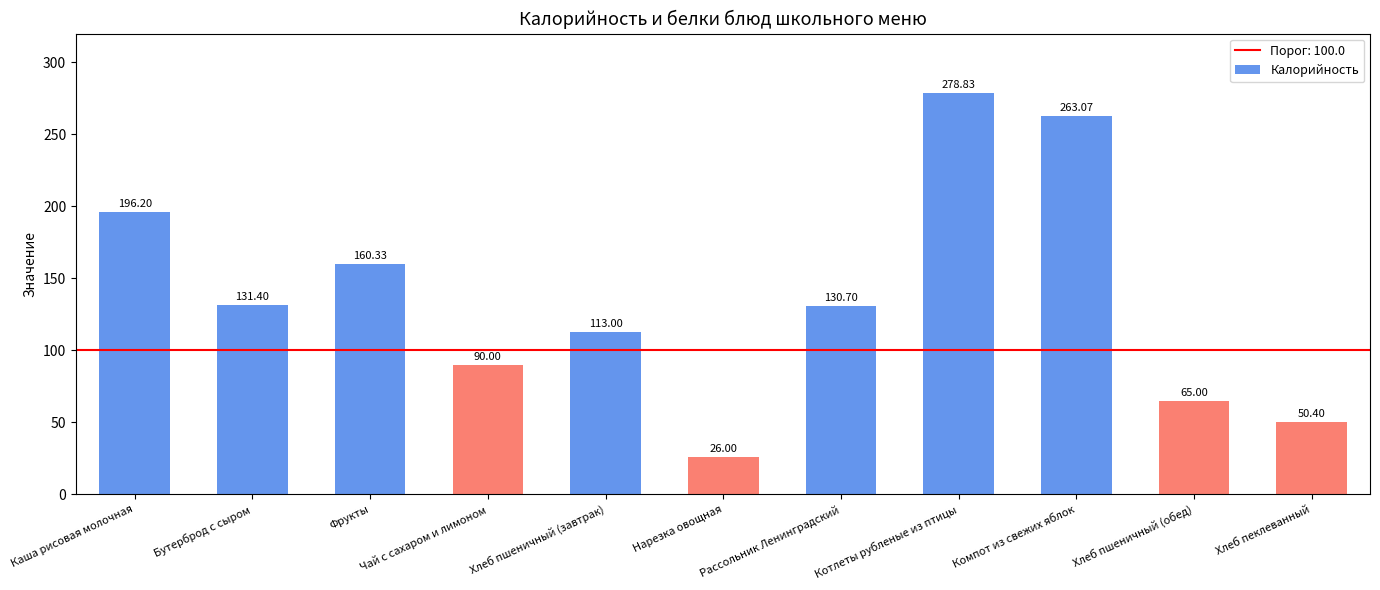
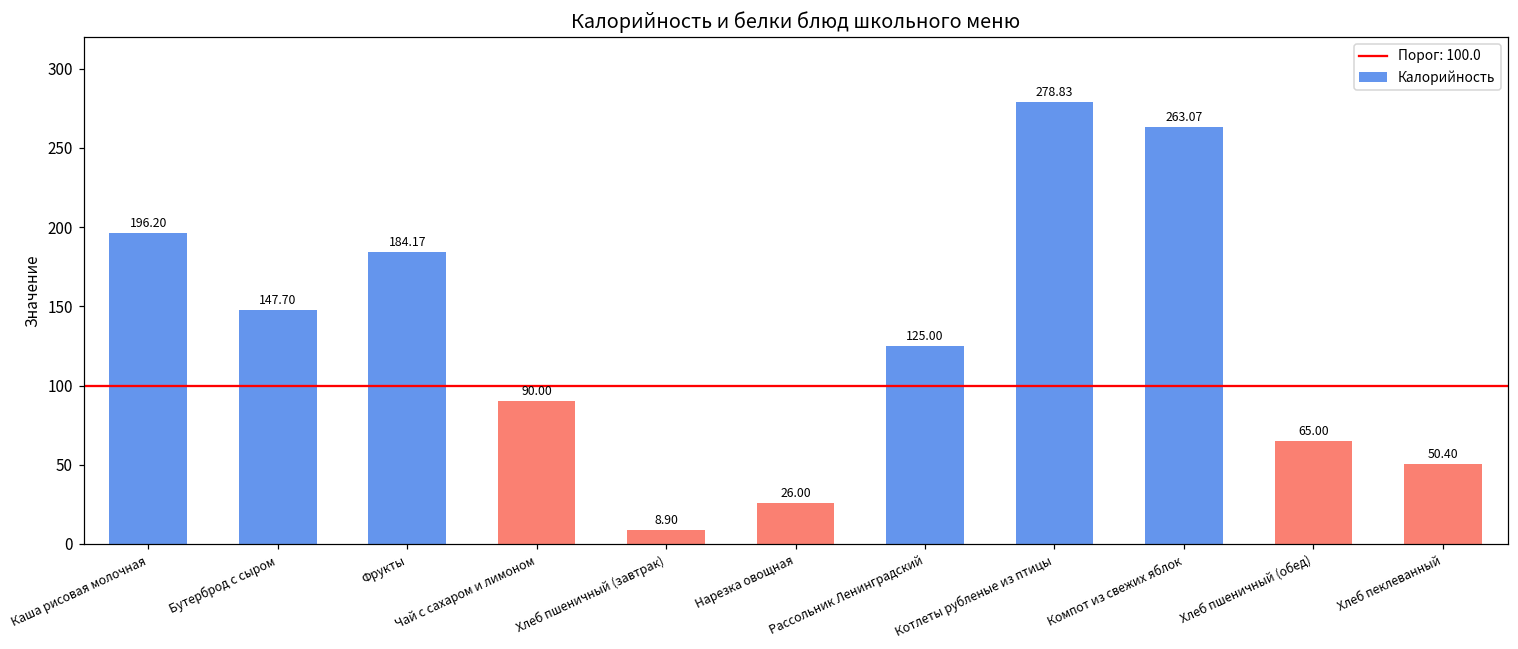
  {
    "Каша рисовая молочная": 196.20,
-   "Бутерброд с сыром": 131.40,
-   "Фрукты": 160.33,
+   "Бутерброд с сыром": 147.70,
+   "Фрукты": 184.17,
    "Чай с сахаром и лимоном": 90.00,
-   "Хлеб пшеничный (завтрак)": 113.00,
+   "Хлеб пшеничный (завтрак)": 8.90,
    "Нарезка овощная": 26.00,
-   "Рассольник Ленинградский": 130.70,
+   "Рассольник Ленинградский": 125.00,
    "Котлеты рубленые из птицы": 278.83,
    "Компот из свежих яблок": 263.07,
    "Хлеб пшеничный (обед)": 65.00,
    "Хлеб пеклеванный": 50.40
  }
